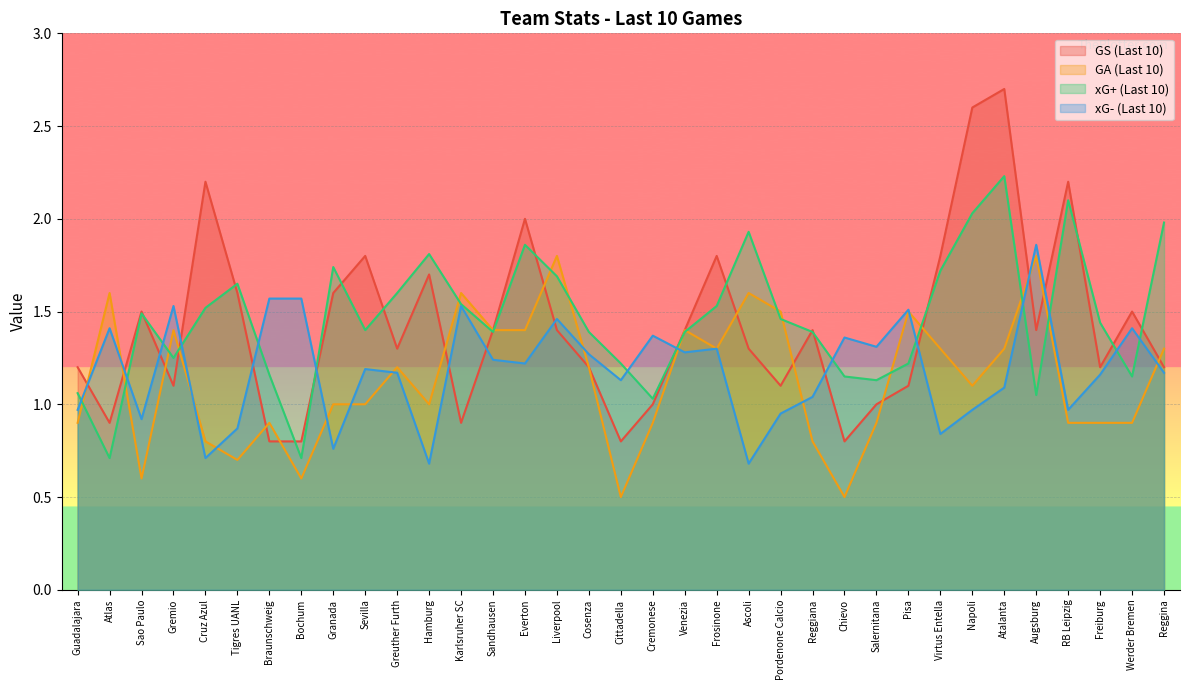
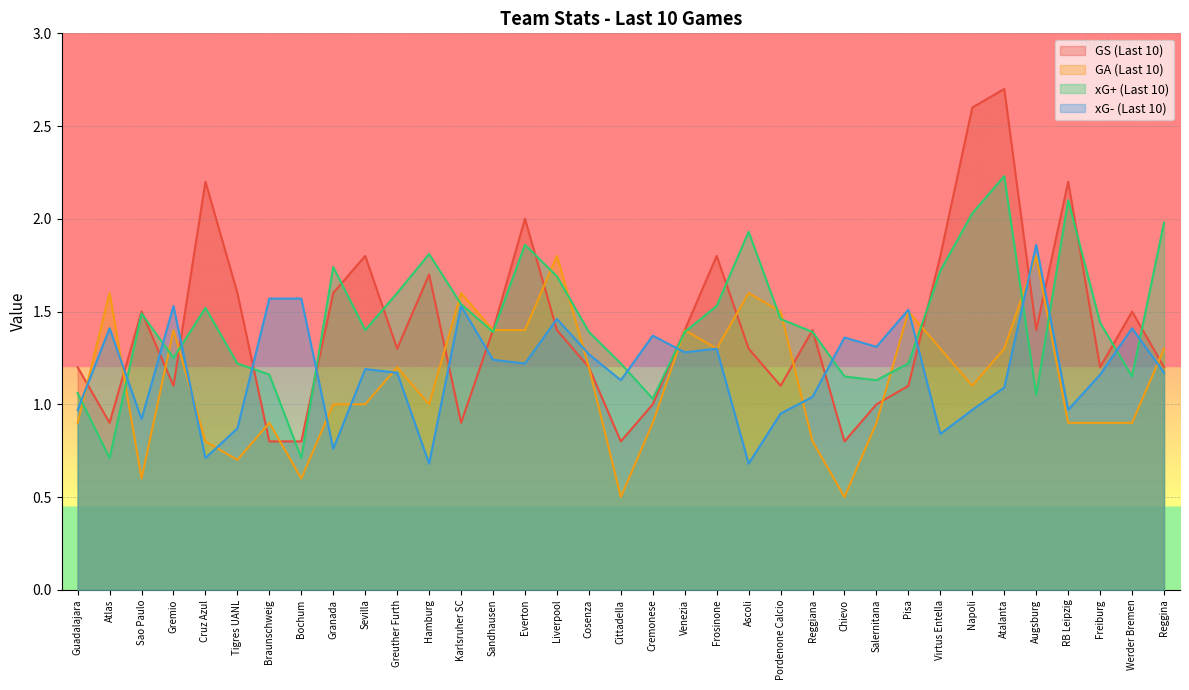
  {
    "xG+ (Last 10)": {
      "Guadalajara": 1.06,
      "Atlas": 0.71,
      "Gremio": 1.25,
      "Cruz Azul": 1.52,
-     "Tigres UANL": 1.65,
+     "Tigres UANL": 1.22,
      "Braunschweig": 1.16,
      "Bochum": 0.71,
      "Granada": 1.74,
      "Sevilla": 1.40,
      "Greuther Furth": 1.60,
      "Hamburg": 1.81,
      "Everton": 1.86,
      "Liverpool": 1.69,
      "Cosenza": 1.39,
      "Cittadella": 1.22,
      "Cremonese": 1.03,
      "Frosinone": 1.53,
      "Ascoli": 1.93,
      "Pordenone Calcio": 1.46,
      "Chievo": 1.15,
      "Salernitana": 1.13,
      "Pisa": 1.22,
      "Virtus Entella": 1.72,
      "Napoli": 2.03,
      "Atalanta": 2.23,
      "Augsburg": 1.05,
      "RB Leipzig": 2.10,
      "Freiburg": 1.44,
      "Werder Bremen": 1.15,
      "Reggina": 1.98
    },
    "xG- (Last 10)": {
      "Guadalajara": 0.97,
      "Atlas": 1.41,
      "Sao Paulo": 0.92,
      "Gremio": 1.53,
      "Cruz Azul": 0.71,
      "Tigres UANL": 0.87,
      "Braunschweig": 1.57,
      "Bochum": 1.57,
      "Granada": 0.76,
      "Sevilla": 1.19,
      "Greuther Furth": 1.17,
      "Hamburg": 0.68,
      "Sandhausen": 1.24,
      "Everton": 1.22,
      "Liverpool": 1.46,
      "Cosenza": 1.27,
      "Cittadella": 1.13,
      "Cremonese": 1.37,
      "Venezia": 1.28,
      "Ascoli": 0.68,
      "Pordenone Calcio": 0.95,
      "Reggiana": 1.04,
      "Chievo": 1.36,
      "Salernitana": 1.31,
      "Virtus Entella": 0.84,
      "Napoli": 0.97,
      "Atalanta": 1.09,
      "Augsburg": 1.86,
      "RB Leipzig": 0.97,
      "Freiburg": 1.16,
      "Werder Bremen": 1.41,
      "Reggina": 1.17
    }
  }
